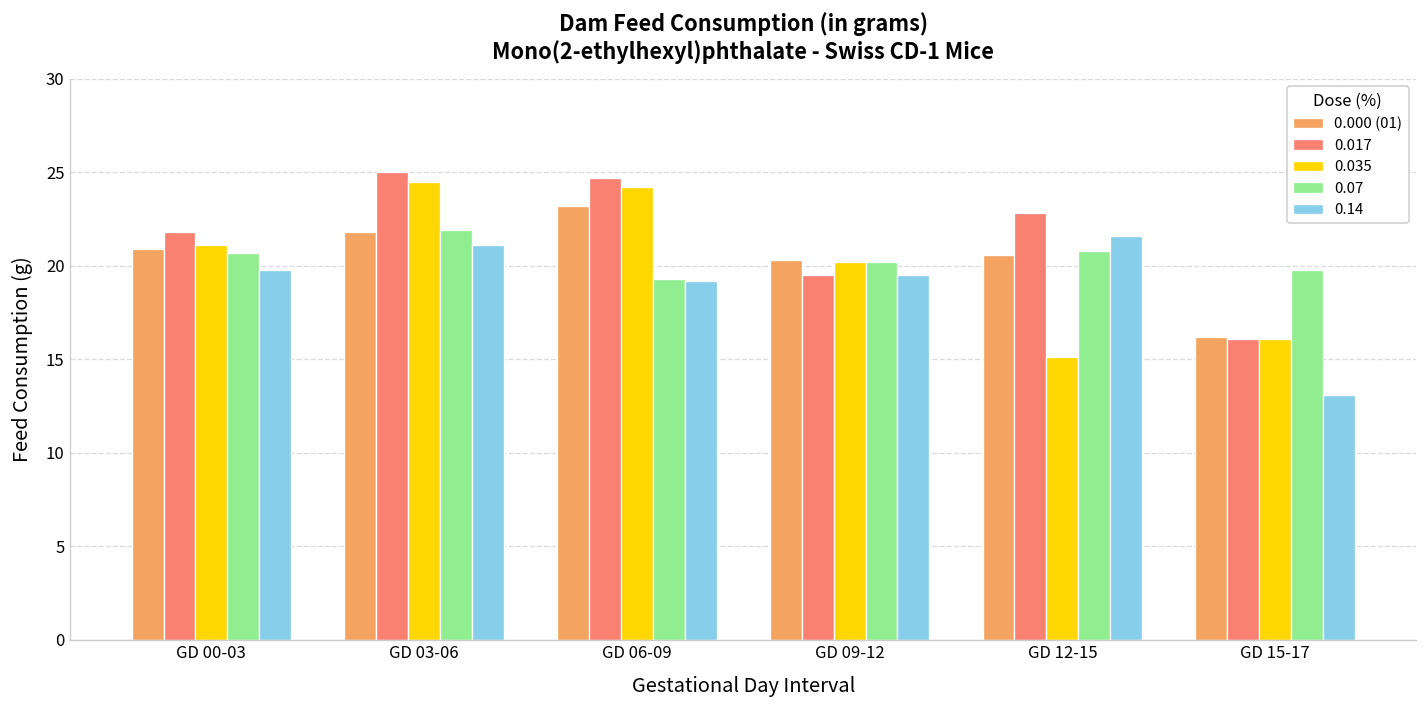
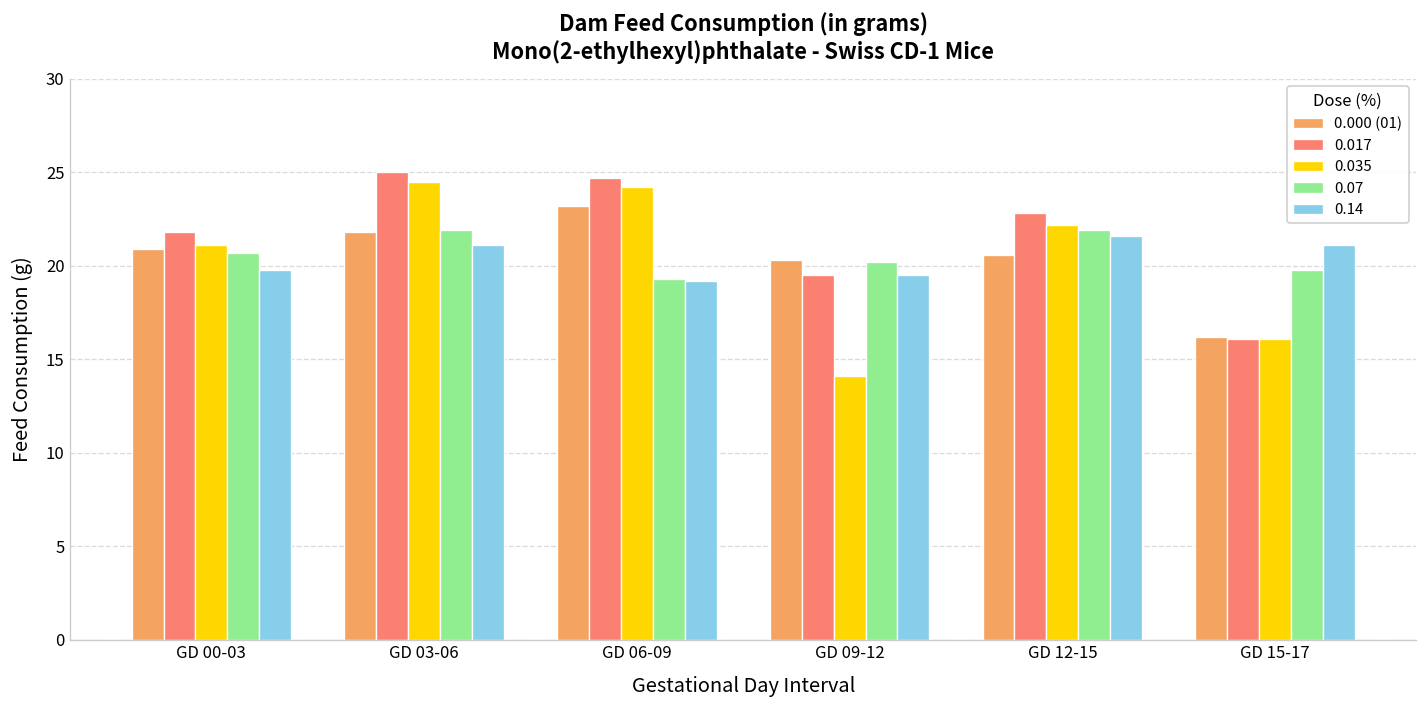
  {
    "0.035": {
      "GD 00-03": 21.1,
      "GD 03-06": 24.5,
      "GD 06-09": 24.2,
-     "GD 09-12": 20.2,
-     "GD 12-15": 15.1,
+     "GD 09-12": 14.1,
+     "GD 12-15": 22.2,
      "GD 15-17": 16.1
    },
    "0.07": {
      "GD 00-03": 20.7,
      "GD 03-06": 21.9,
      "GD 06-09": 19.3,
      "GD 09-12": 20.2,
-     "GD 12-15": 20.8,
+     "GD 12-15": 21.9,
      "GD 15-17": 19.8
    },
    "0.14": {
      "GD 00-03": 19.8,
      "GD 03-06": 21.1,
      "GD 06-09": 19.2,
      "GD 09-12": 19.5,
      "GD 12-15": 21.6,
-     "GD 15-17": 13.1
+     "GD 15-17": 21.1
    }
  }
